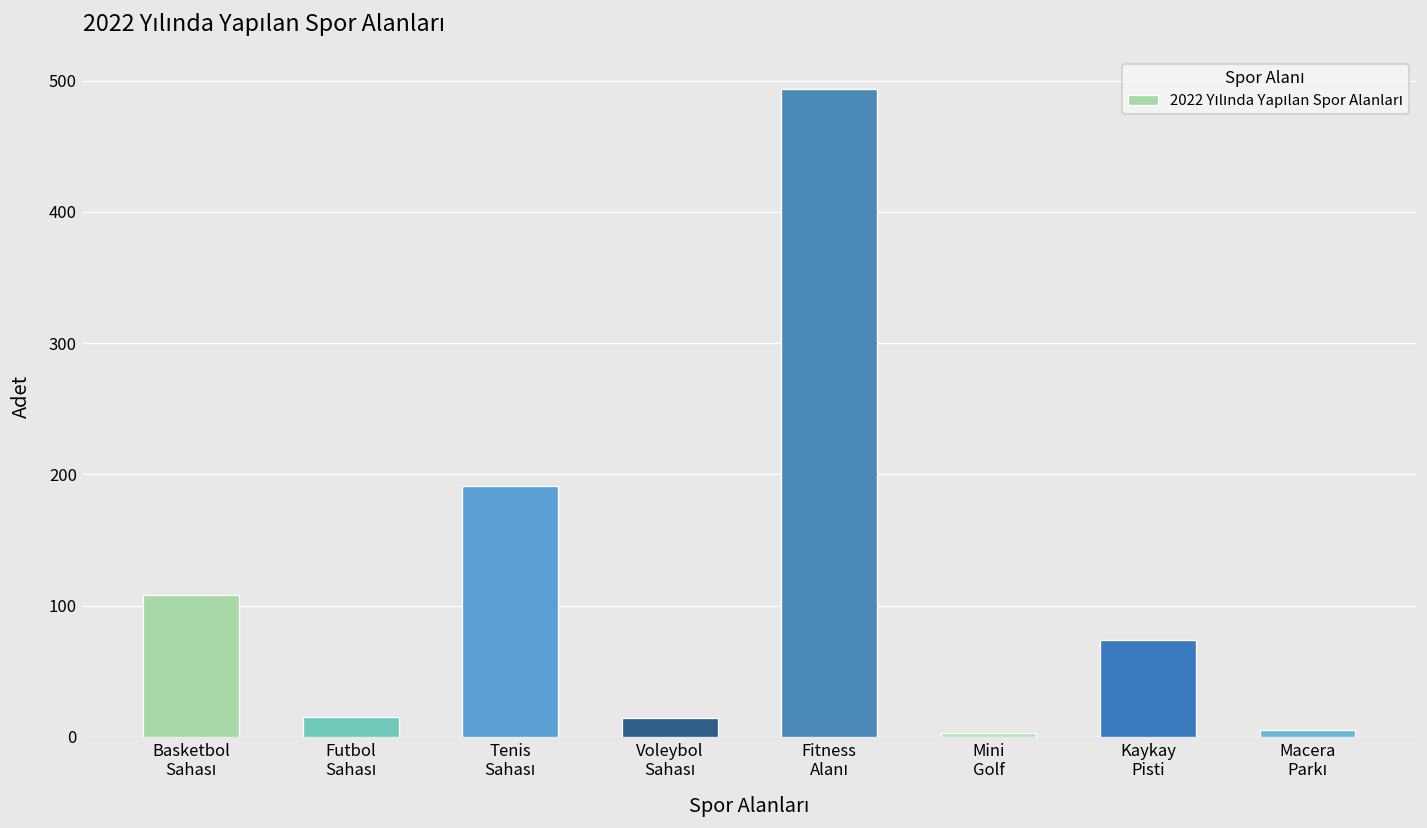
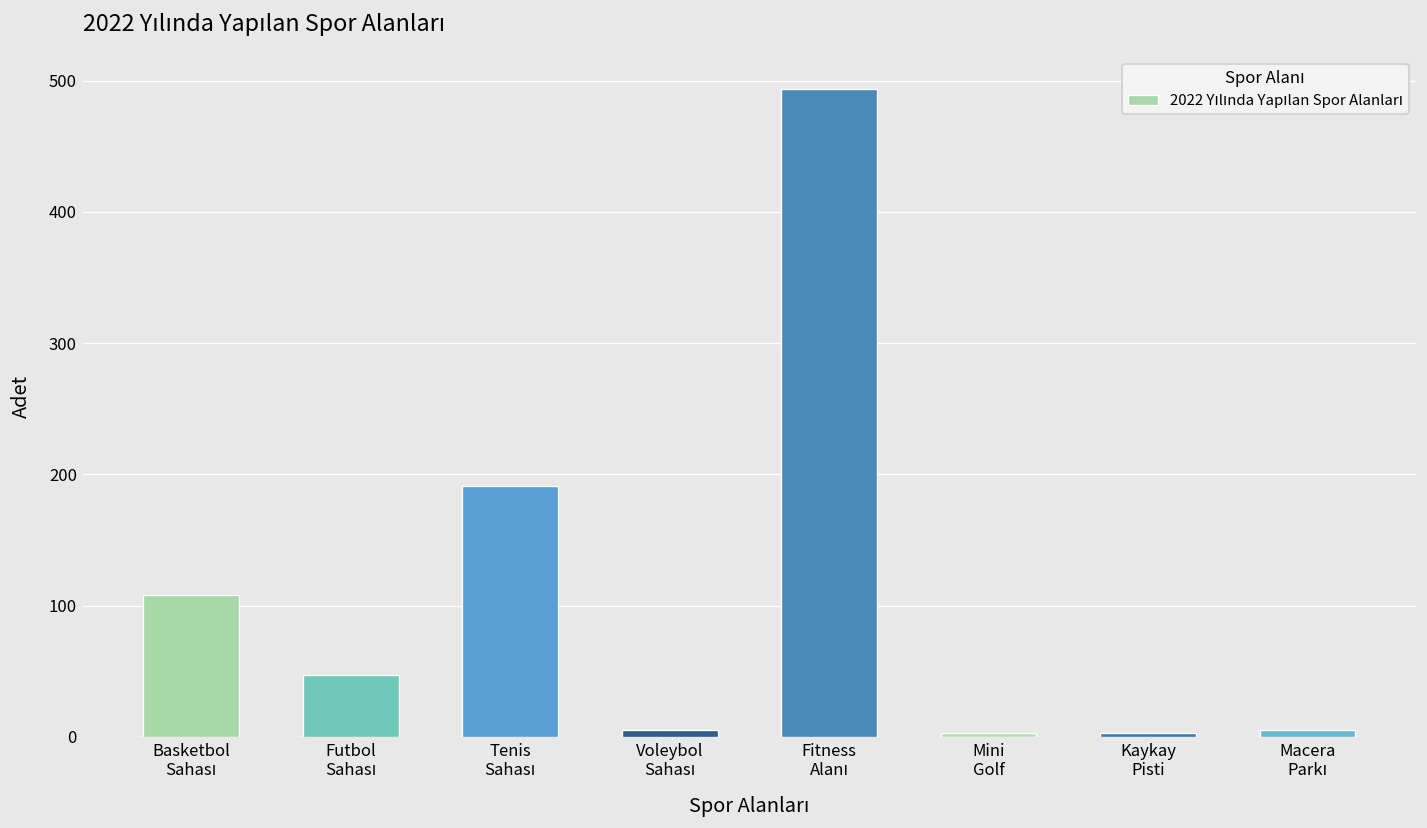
  {
    "Basketbol Sahası": 108,
-   "Futbol Sahası": 15,
+   "Futbol Sahası": 47,
    "Tenis Sahası": 191,
-   "Voleybol Sahası": 14,
+   "Voleybol Sahası": 5,
    "Fitness Alanı": 494,
    "Mini Golf": 3,
-   "Kaykay Pisti": 74,
+   "Kaykay Pisti": 3,
    "Macera Parkı": 5
  }
